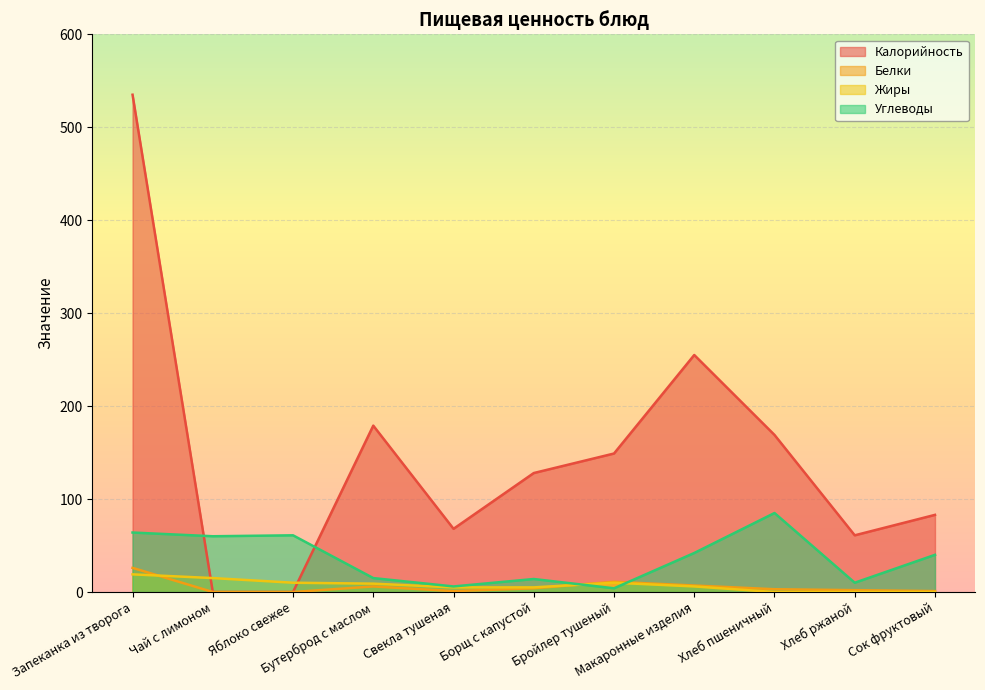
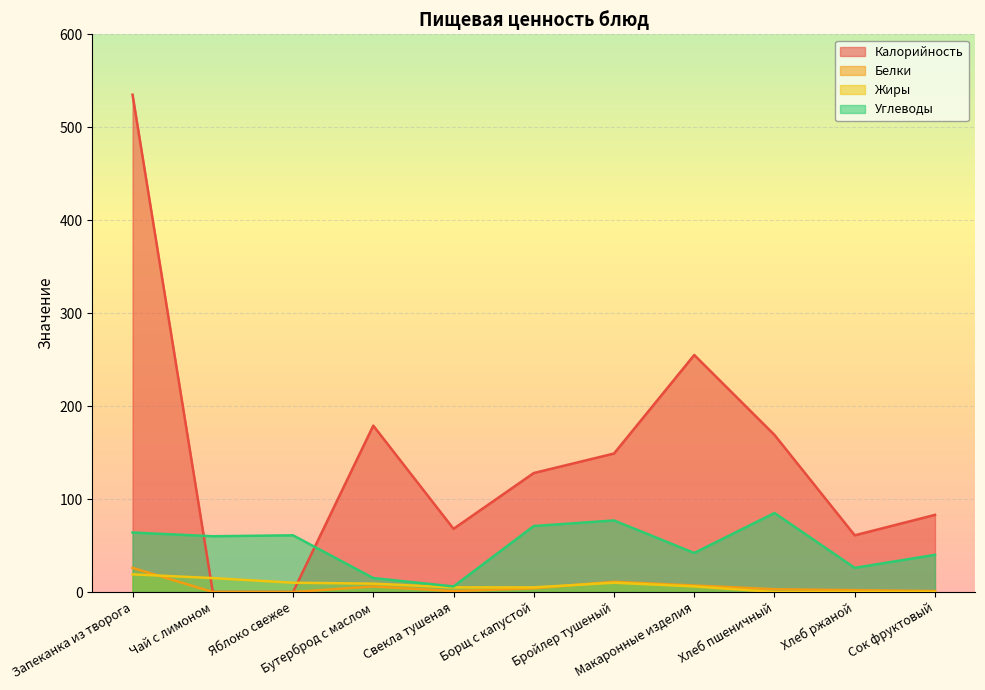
  {
    "Калорийность": {
      "Запеканка из творога": 540,
      "Бутерброд с маслом": 180,
      "Свекла тушеная": 70,
      "Борщ с капустой": 130,
      "Бройлер тушеный": 150,
      "Макаронные изделия": 260,
      "Хлеб пшеничный": 170,
      "Хлеб ржаной": 60,
      "Сок фруктовый": 80
    },
    "Углеводы": {
      "Запеканка из творога": 60,
      "Чай с лимоном": 60,
      "Яблоко свежее": 60,
      "Бутерброд с маслом": 20,
-     "Борщ с капустой": 10,
-     "Бройлер тушеный": 0,
+     "Борщ с капустой": 70,
+     "Бройлер тушеный": 80,
      "Макаронные изделия": 40,
      "Хлеб пшеничный": 90,
-     "Хлеб ржаной": 10,
+     "Хлеб ржаной": 30,
      "Сок фруктовый": 40
    }
  }
